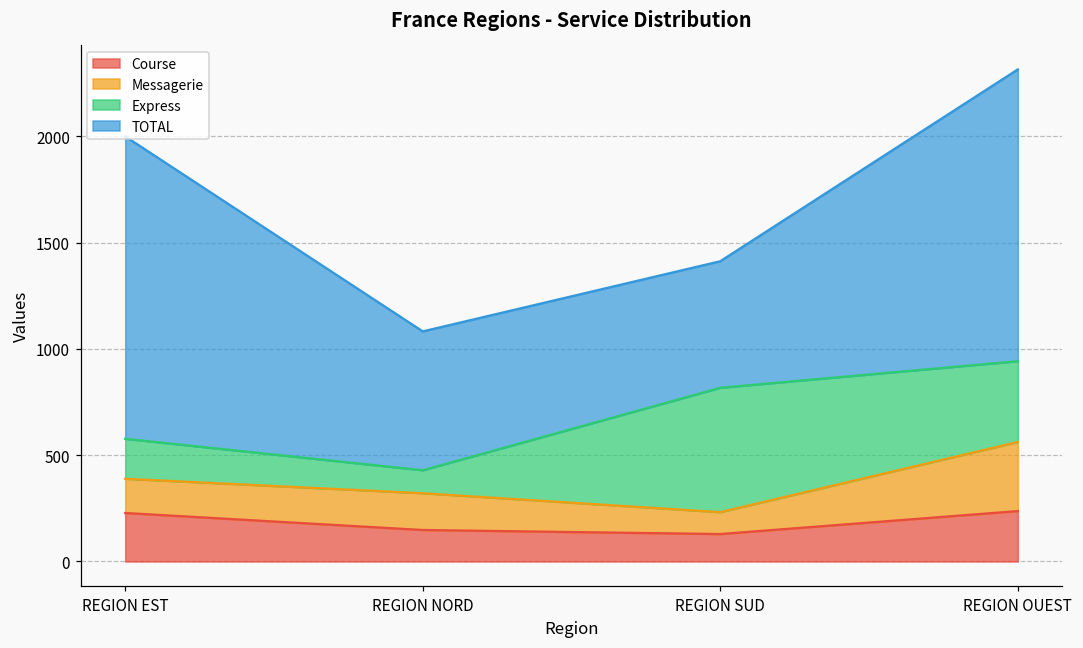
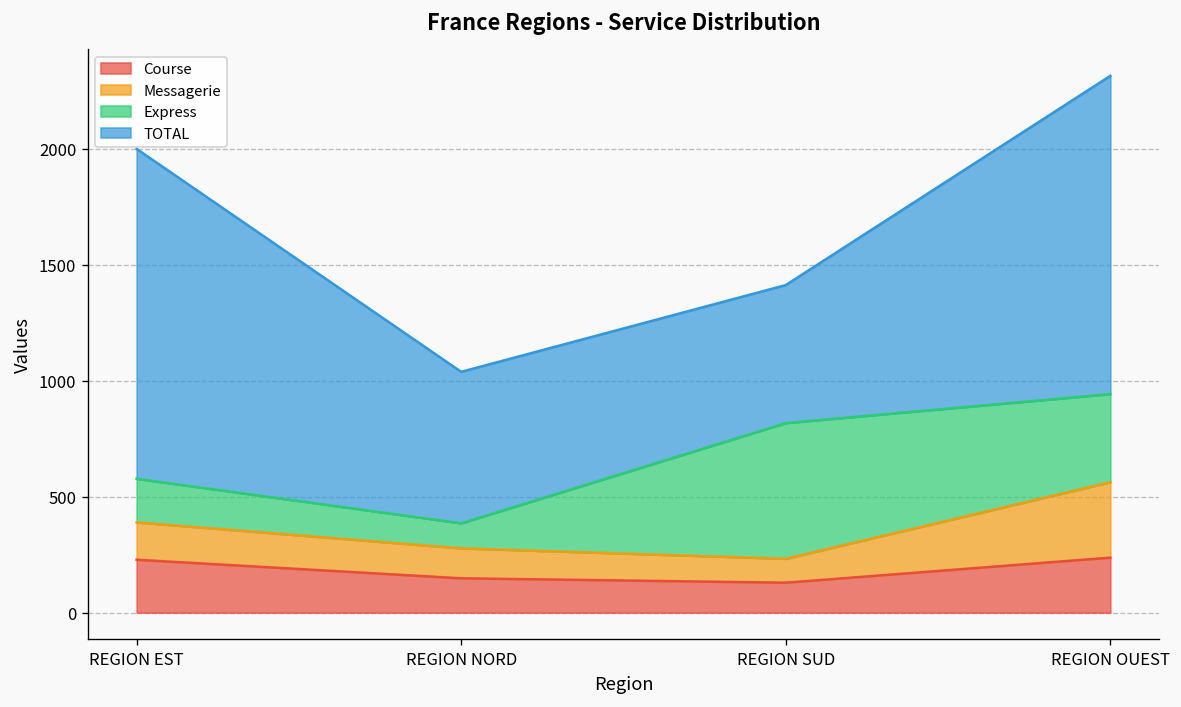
  {
    "Course": {
      "REGION EST": 230,
      "REGION NORD": 150,
      "REGION SUD": 130,
      "REGION OUEST": 240
    },
    "Messagerie": {
      "REGION EST": 160,
-     "REGION NORD": 170,
+     "REGION NORD": 130,
      "REGION SUD": 100,
      "REGION OUEST": 330
    },
    "Express": {
      "REGION EST": 190,
      "REGION NORD": 110,
      "REGION SUD": 590,
      "REGION OUEST": 380
    },
    "TOTAL": {
      "REGION NORD": 650,
      "REGION SUD": 600,
      "REGION OUEST": 1370
    }
  }
